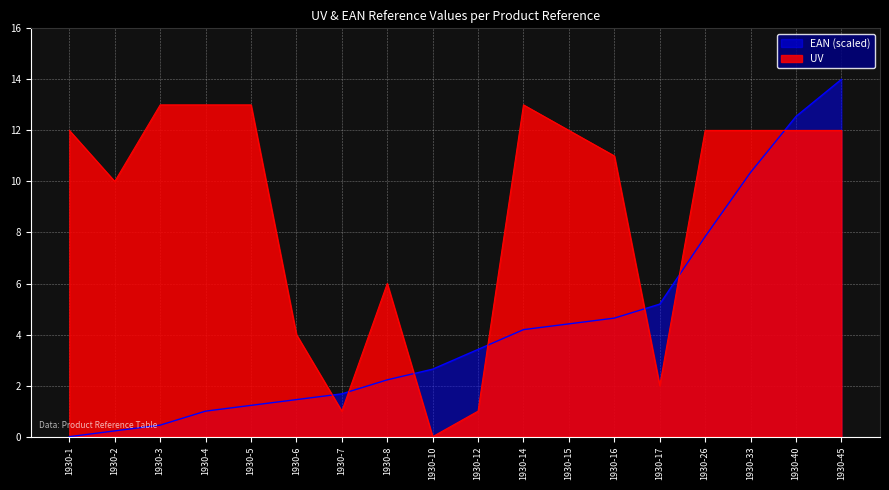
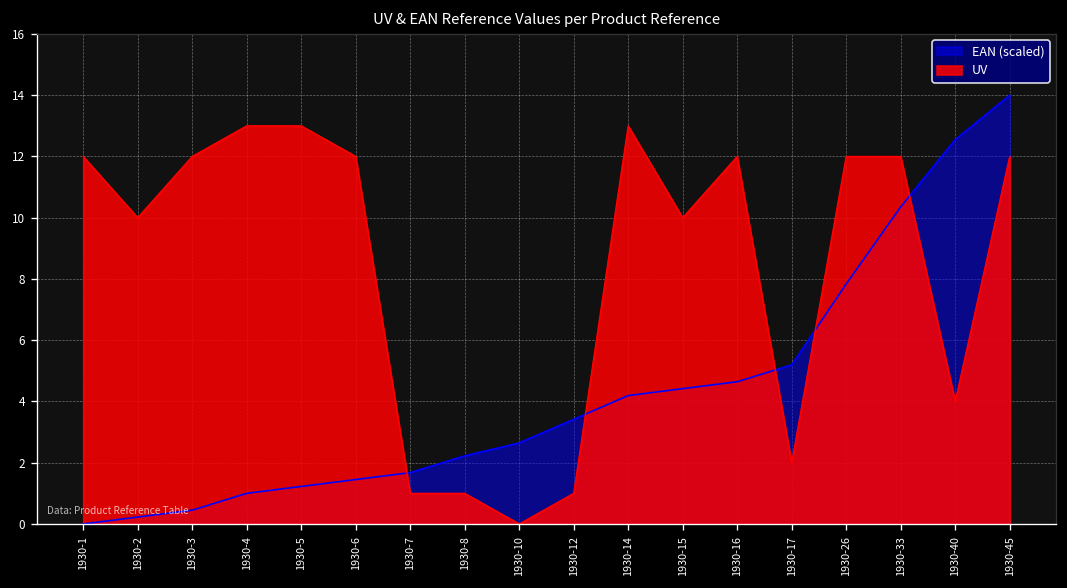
  {
    "EAN (scaled)": {
      "1930-1": 0,
      "1930-2": 0.2,
      "1930-3": 0.5,
      "1930-4": 1,
      "1930-5": 1.2,
      "1930-6": 1.5,
      "1930-7": 1.7,
      "1930-8": 2.2,
      "1930-10": 2.6,
      "1930-12": 3.4,
      "1930-14": 4.2,
      "1930-15": 4.4,
      "1930-16": 4.6,
      "1930-17": 5.2,
      "1930-26": 7.8,
      "1930-33": 10.4,
      "1930-40": 12.5,
      "1930-45": 14
    },
    "UV": {
      "1930-1": 12,
      "1930-2": 10,
-     "1930-3": 13,
+     "1930-3": 12,
      "1930-4": 13,
      "1930-5": 13,
-     "1930-6": 4,
+     "1930-6": 12,
      "1930-7": 1,
-     "1930-8": 6,
+     "1930-8": 1,
      "1930-10": 0,
      "1930-12": 1,
      "1930-14": 13,
-     "1930-15": 12,
-     "1930-16": 11,
+     "1930-15": 10,
+     "1930-16": 12,
      "1930-17": 2,
      "1930-26": 12,
      "1930-33": 12,
-     "1930-40": 12,
+     "1930-40": 4,
      "1930-45": 12
    }
  }
